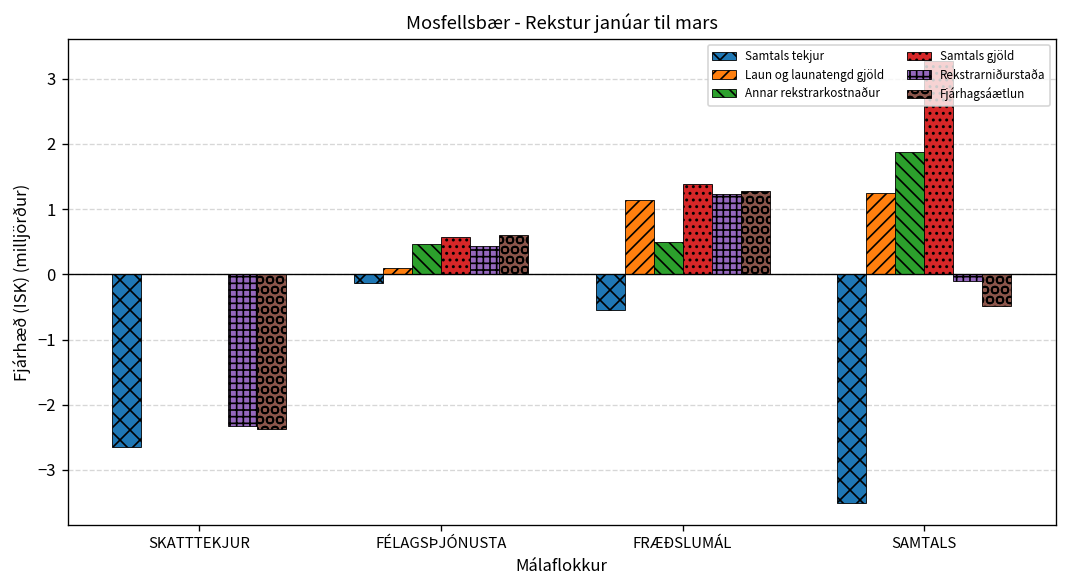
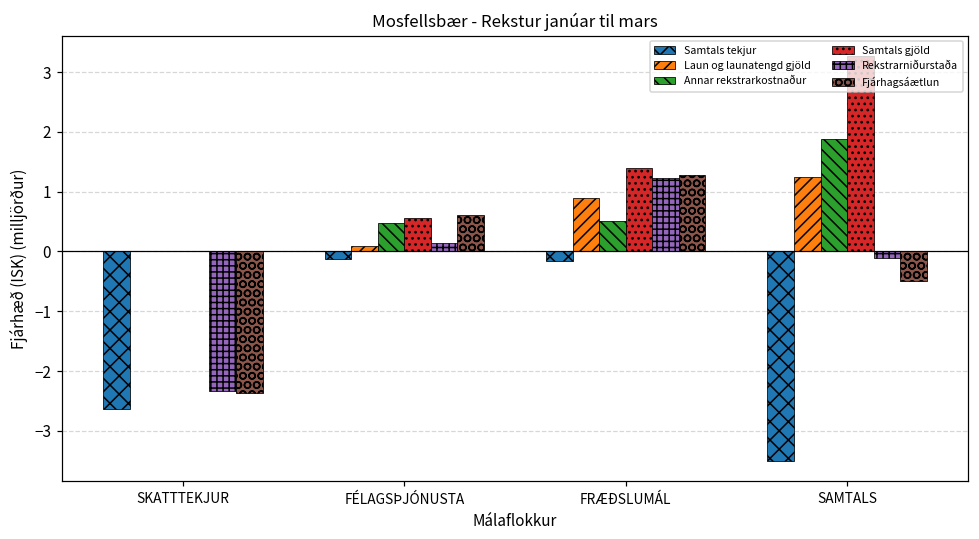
  {
    "Samtals tekjur": {
      "SKATTTEKJUR": -2.6,
      "FÉLAGSÞJÓNUSTA": -0.1,
-     "FRÆÐSLUMÁL": -0.6,
+     "FRÆÐSLUMÁL": -0.2,
      "SAMTALS": -3.5
    },
    "Laun og launatengd gjöld": {
      "SKATTTEKJUR": 0.0,
      "FÉLAGSÞJÓNUSTA": 0.1,
-     "FRÆÐSLUMÁL": 1.1,
+     "FRÆÐSLUMÁL": 0.9,
      "SAMTALS": 1.2
    },
    "Annar rekstrarkostnaður": {
      "SKATTTEKJUR": 0.0,
      "FÉLAGSÞJÓNUSTA": 0.5,
      "FRÆÐSLUMÁL": 0.5,
      "SAMTALS": 1.9
    },
    "Samtals gjöld": {
      "SKATTTEKJUR": 0.0,
      "FÉLAGSÞJÓNUSTA": 0.6,
      "FRÆÐSLUMÁL": 1.4
    },
    "Rekstrarniðurstaða": {
      "SKATTTEKJUR": -2.3,
-     "FÉLAGSÞJÓNUSTA": 0.4,
+     "FÉLAGSÞJÓNUSTA": 0.1,
      "FRÆÐSLUMÁL": 1.2,
      "SAMTALS": -0.1
    },
    "Fjárhagsáætlun": {
      "SKATTTEKJUR": -2.4,
      "FÉLAGSÞJÓNUSTA": 0.6,
      "FRÆÐSLUMÁL": 1.3,
      "SAMTALS": -0.5
    }
  }
